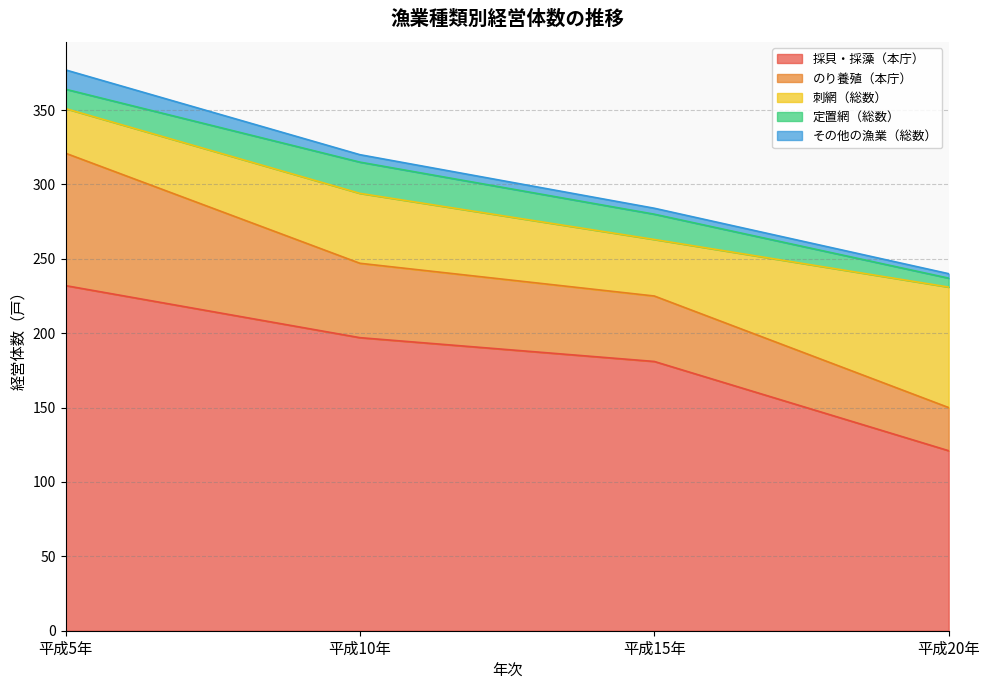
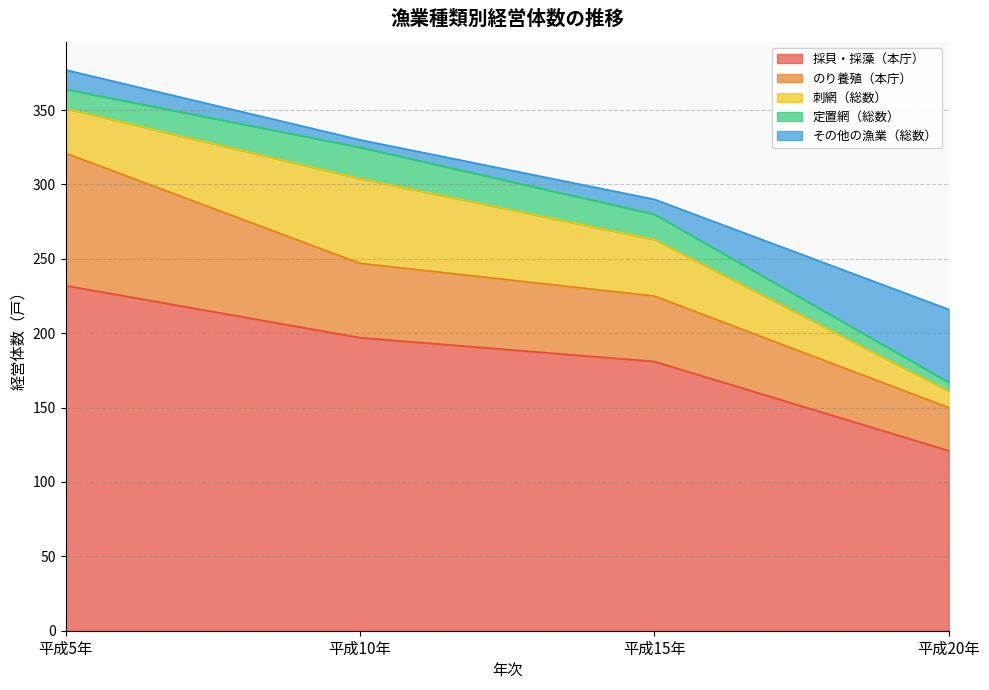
  {
    "刺網（総数）": {
      "平成5年": 30,
-     "平成10年": 47,
+     "平成10年": 57,
      "平成15年": 38,
-     "平成20年": 81
+     "平成20年": 11
    },
    "定置網（総数）": {
      "平成5年": 13,
      "平成10年": 21,
      "平成15年": 17,
      "平成20年": 6
    },
    "その他の漁業（総数）": {
      "平成5年": 13,
      "平成10年": 5,
-     "平成15年": 4,
-     "平成20年": 3
+     "平成15年": 10,
+     "平成20年": 49
    }
  }
